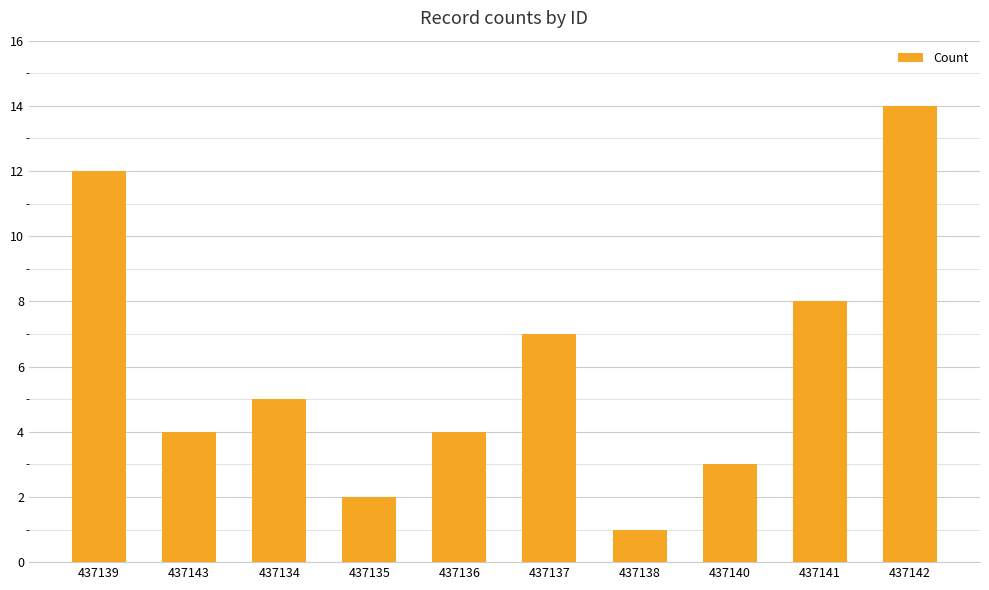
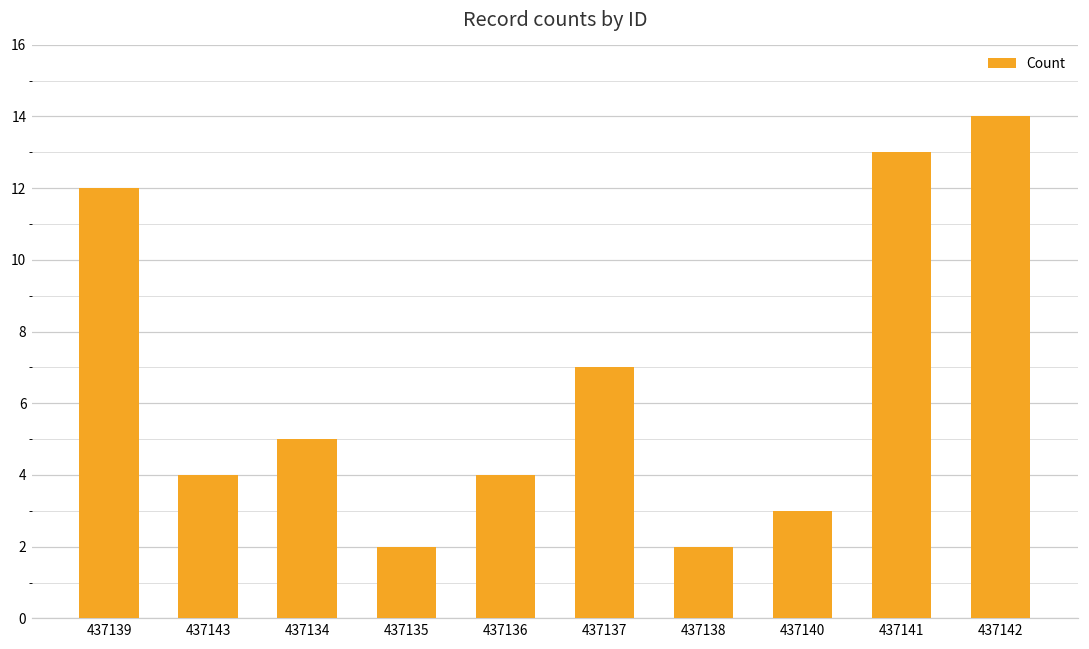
  {
    "437139": 12,
    "437143": 4,
    "437134": 5,
    "437135": 2,
    "437136": 4,
    "437137": 7,
-   "437138": 1,
+   "437138": 2,
    "437140": 3,
-   "437141": 8,
+   "437141": 13,
    "437142": 14
  }
